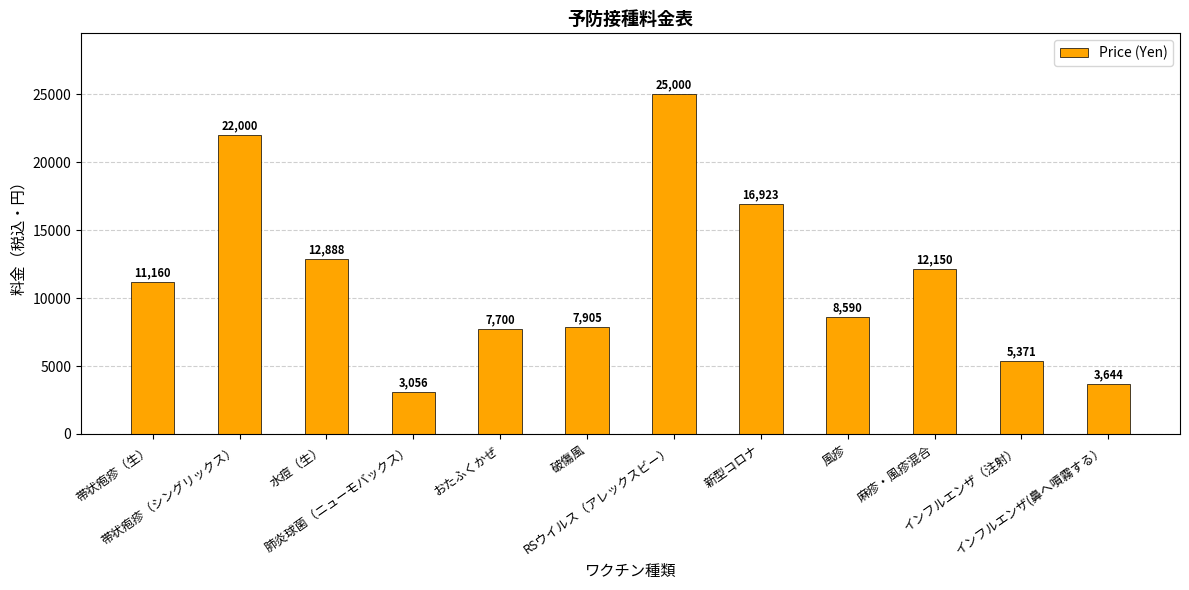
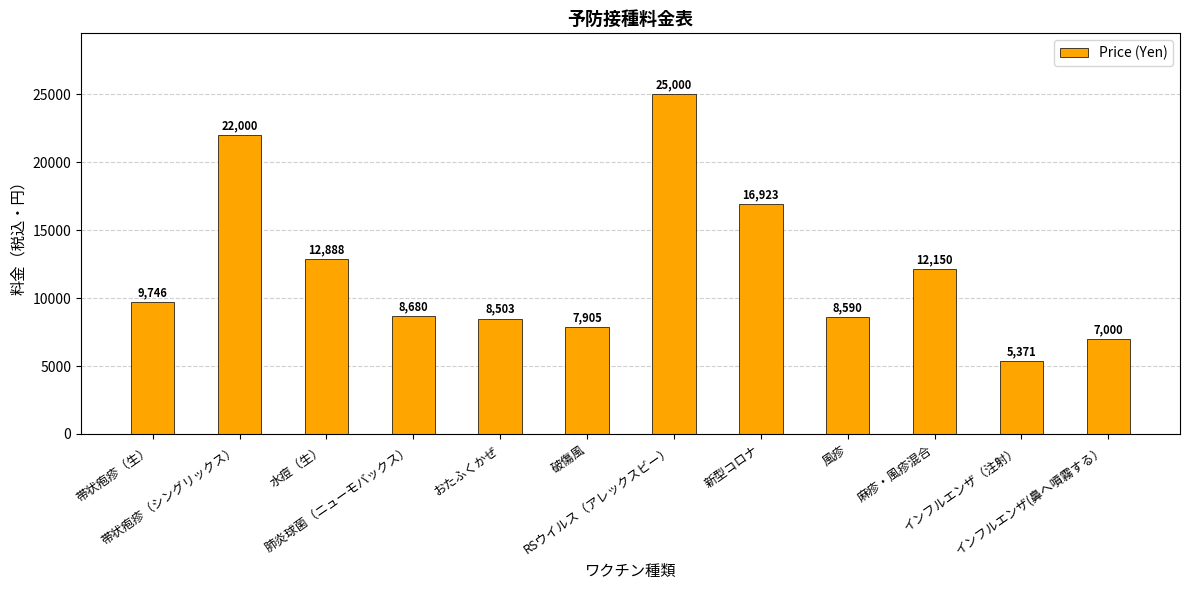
  {
-   "帯状疱疹（生）": "11,160",
+   "帯状疱疹（生）": "9,746",
    "帯状疱疹（シングリックス）": "22,000",
    "水痘（生）": "12,888",
-   "肺炎球菌（ニューモバックス）": "3,056",
-   "おたふくかぜ": "7,700",
+   "肺炎球菌（ニューモバックス）": "8,680",
+   "おたふくかぜ": "8,503",
    "破傷風": "7,905",
    "RSウイルス（アレックスビー）": "25,000",
    "新型コロナ": "16,923",
    "風疹": "8,590",
    "麻疹・風疹混合": "12,150",
    "インフルエンザ（注射）": "5,371",
-   "インフルエンザ(鼻へ噴霧する）": "3,644"
+   "インフルエンザ(鼻へ噴霧する）": "7,000"
  }
